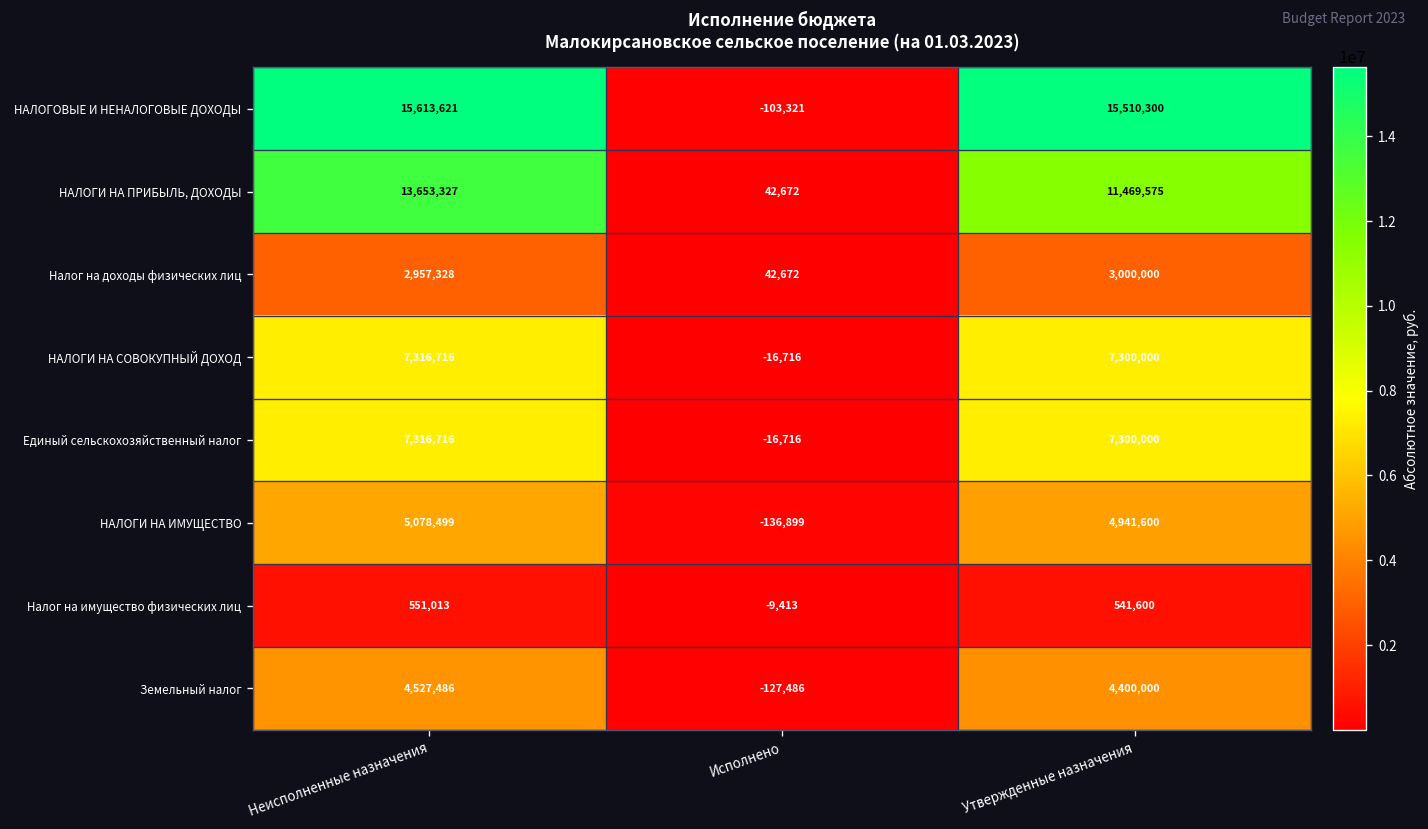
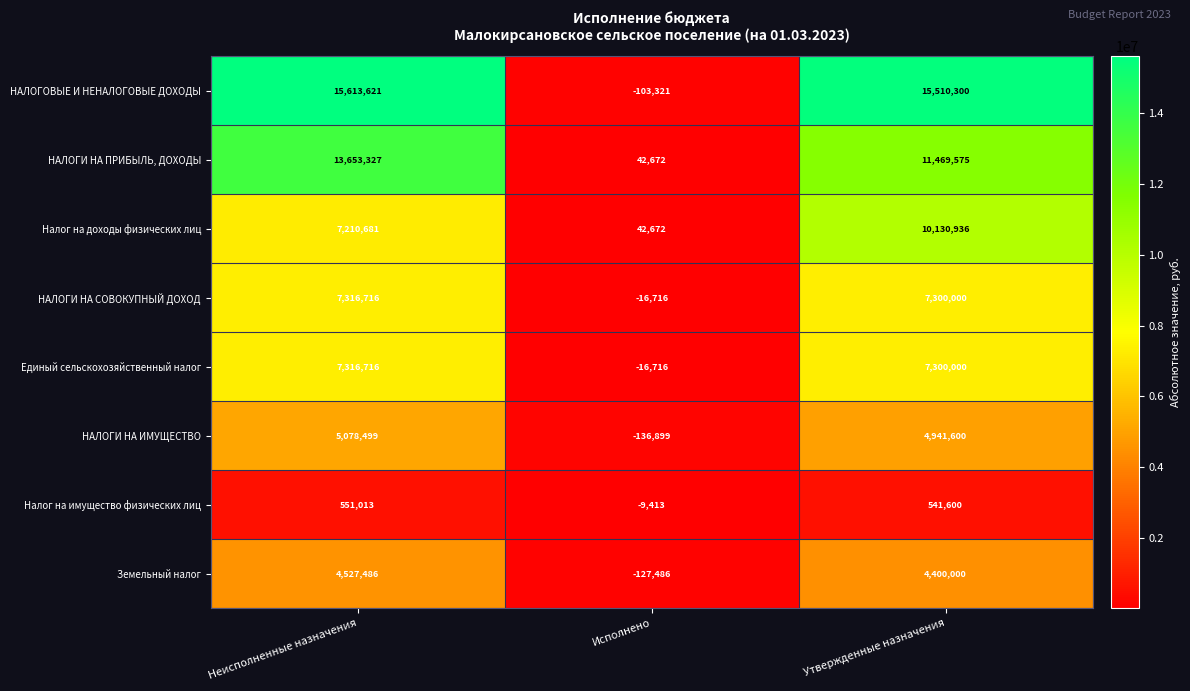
  {
    "НАЛОГОВЫЕ И НЕНАЛОГОВЫЕ ДОХОДЫ": {
      "Неисполненные назначения": "15,613,621",
      "Исполнено": "-103,321",
      "Утвержденные назначения": "15,510,300"
    },
    "НАЛОГИ НА ПРИБЫЛЬ, ДОХОДЫ": {
      "Неисполненные назначения": "13,653,327",
      "Исполнено": "42,672",
      "Утвержденные назначения": "11,469,575"
    },
    "Налог на доходы физических лиц": {
-     "Неисполненные назначения": "2,957,328",
+     "Неисполненные назначения": "7,210,681",
      "Исполнено": "42,672",
-     "Утвержденные назначения": "3,000,000"
+     "Утвержденные назначения": "10,130,936"
    },
    "НАЛОГИ НА СОВОКУПНЫЙ ДОХОД": {
      "Неисполненные назначения": "7,316,716",
      "Исполнено": "-16,716",
      "Утвержденные назначения": "7,300,000"
    },
    "Единый сельскохозяйственный налог": {
      "Неисполненные назначения": "7,316,716",
      "Исполнено": "-16,716",
      "Утвержденные назначения": "7,300,000"
    },
    "НАЛОГИ НА ИМУЩЕСТВО": {
      "Неисполненные назначения": "5,078,499",
      "Исполнено": "-136,899",
      "Утвержденные назначения": "4,941,600"
    },
    "Налог на имущество физических лиц": {
      "Неисполненные назначения": "551,013",
      "Исполнено": "-9,413",
      "Утвержденные назначения": "541,600"
    },
    "Земельный налог": {
      "Неисполненные назначения": "4,527,486",
      "Исполнено": "-127,486",
      "Утвержденные назначения": "4,400,000"
    }
  }
